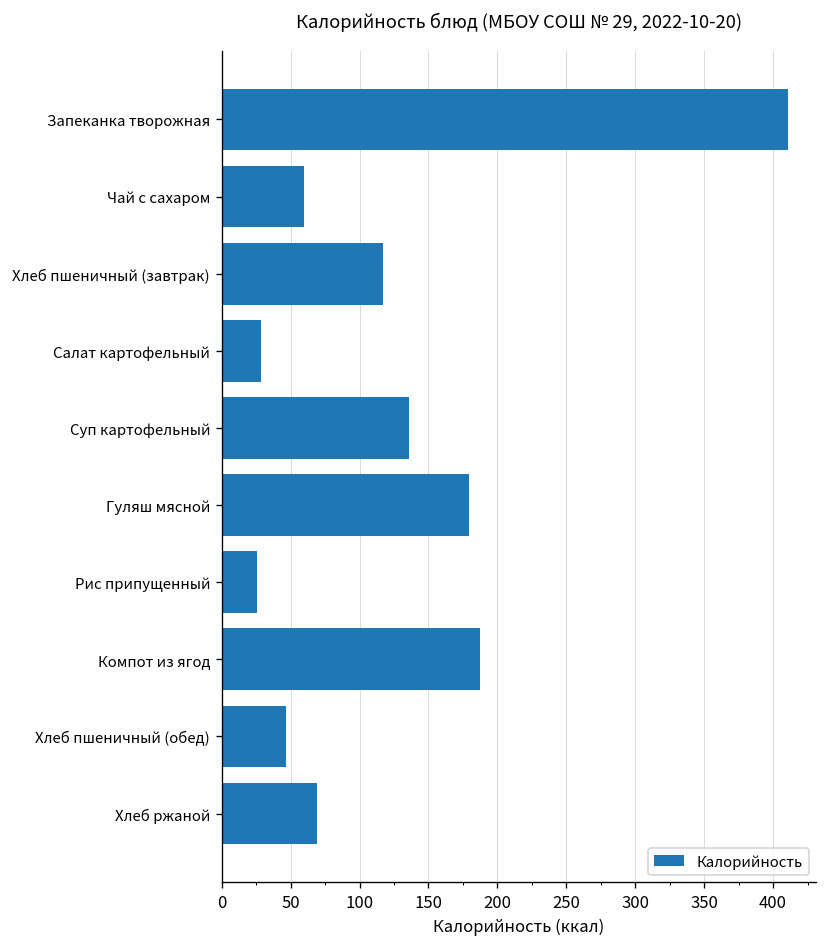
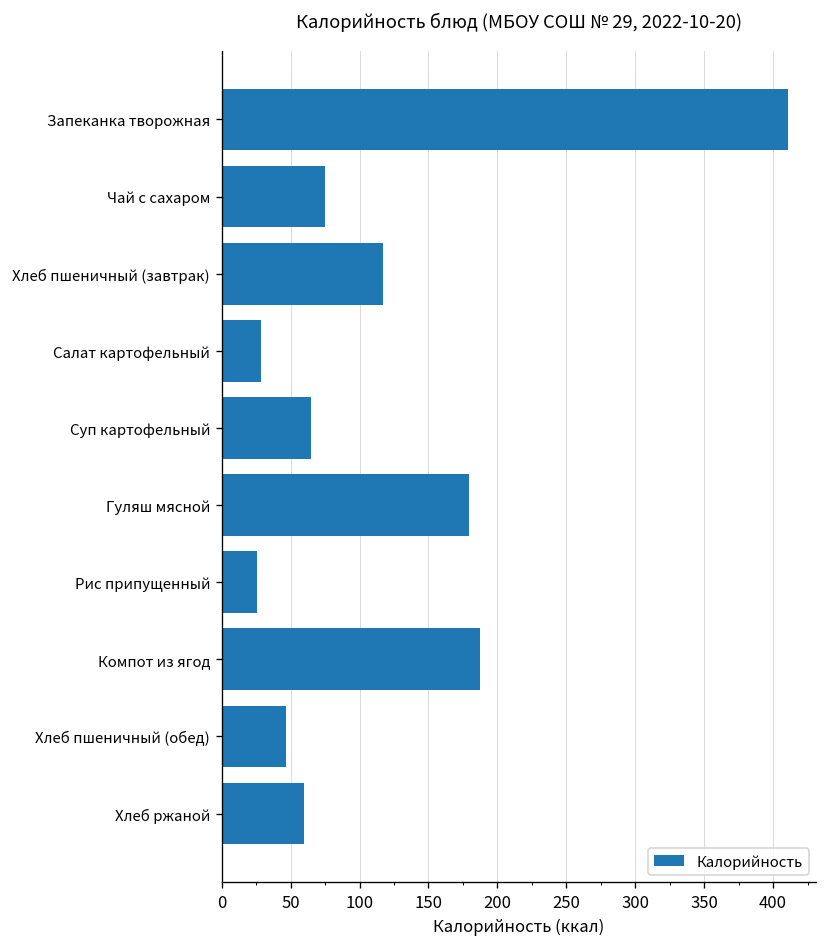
  {
    "Запеканка творожная": 411,
-   "Чай с сахаром": 60,
+   "Чай с сахаром": 75,
    "Хлеб пшеничный (завтрак)": 117,
    "Салат картофельный": 28,
-   "Суп картофельный": 136,
+   "Суп картофельный": 65,
    "Гуляш мясной": 179,
    "Рис припущенный": 25,
    "Компот из ягод": 187,
    "Хлеб пшеничный (обед)": 47,
-   "Хлеб ржаной": 69
+   "Хлеб ржаной": 60
  }
